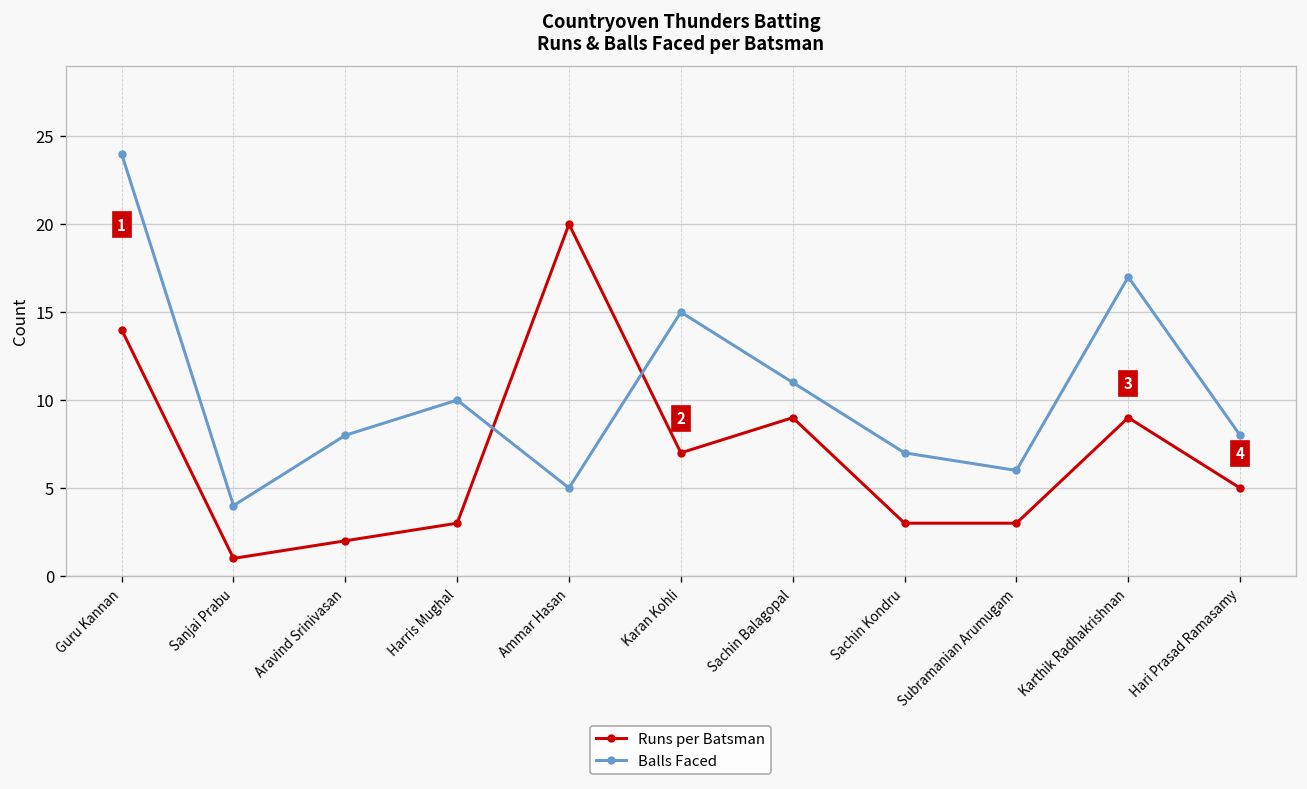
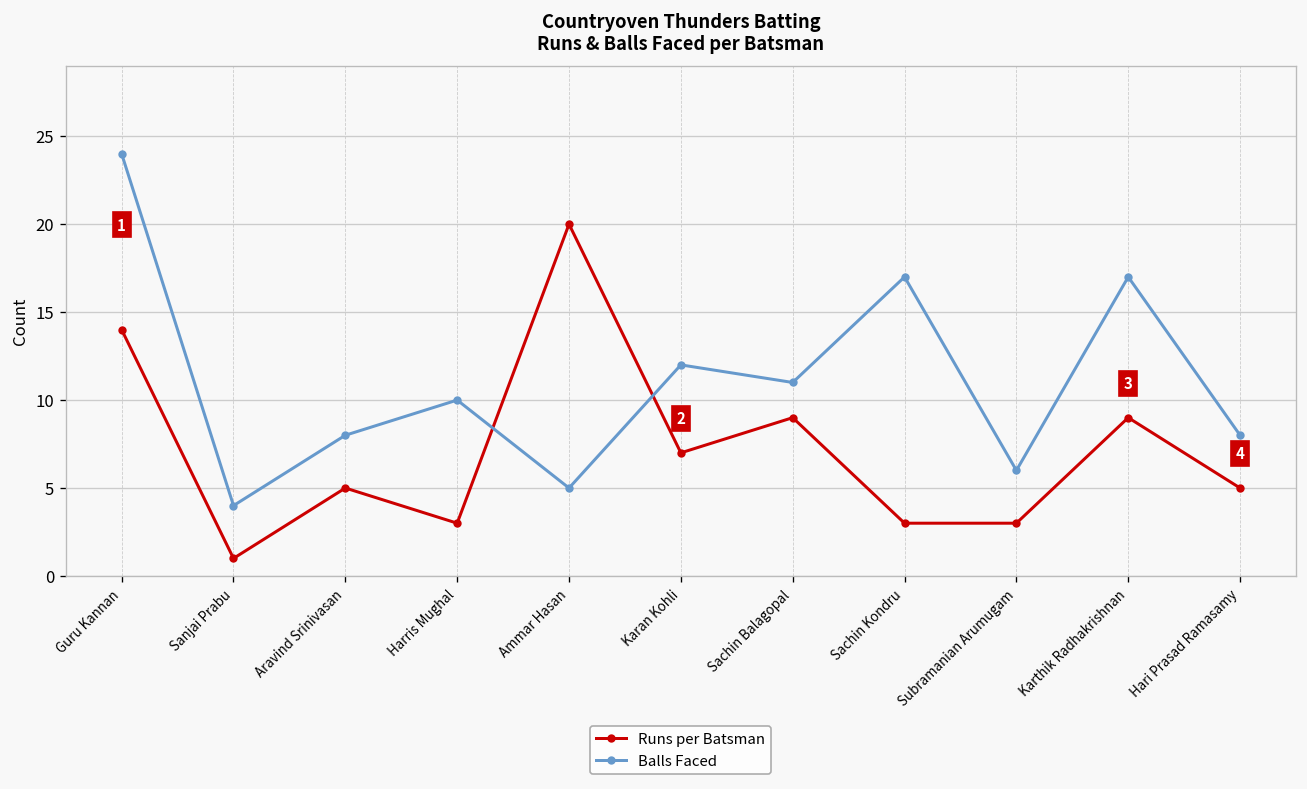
  {
    "Runs per Batsman": {
      "Guru Kannan": 14,
      "Sanjai Prabu": 1,
-     "Aravind Srinivasan": 2,
+     "Aravind Srinivasan": 5,
      "Harris Mughal": 3,
      "Ammar Hasan": 20,
      "Sachin Balagopal": 9,
      "Sachin Kondru": 3,
      "Subramanian Arumugam": 3,
      "Hari Prasad Ramasamy": 5
    },
    "Balls Faced": {
      "Guru Kannan": 24,
      "Sanjai Prabu": 4,
      "Aravind Srinivasan": 8,
      "Harris Mughal": 10,
      "Ammar Hasan": 5,
-     "Karan Kohli": 15,
+     "Karan Kohli": 12,
      "Sachin Balagopal": 11,
-     "Sachin Kondru": 7,
+     "Sachin Kondru": 17,
      "Subramanian Arumugam": 6,
      "Karthik Radhakrishnan": 17
    }
  }
